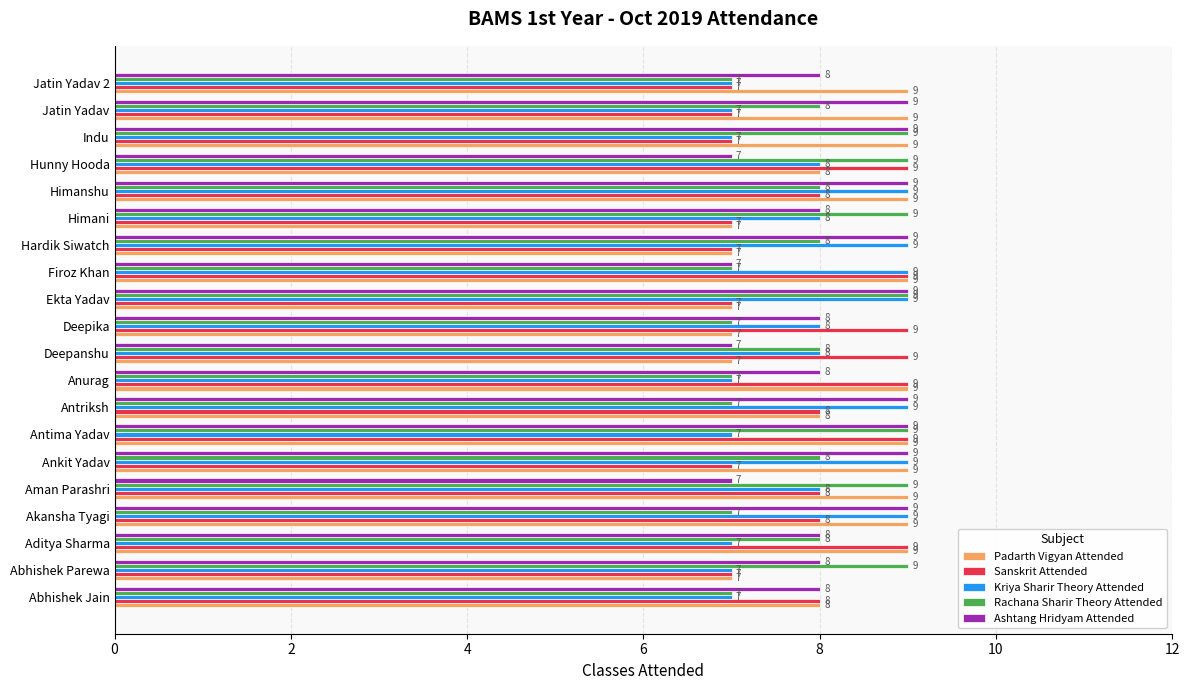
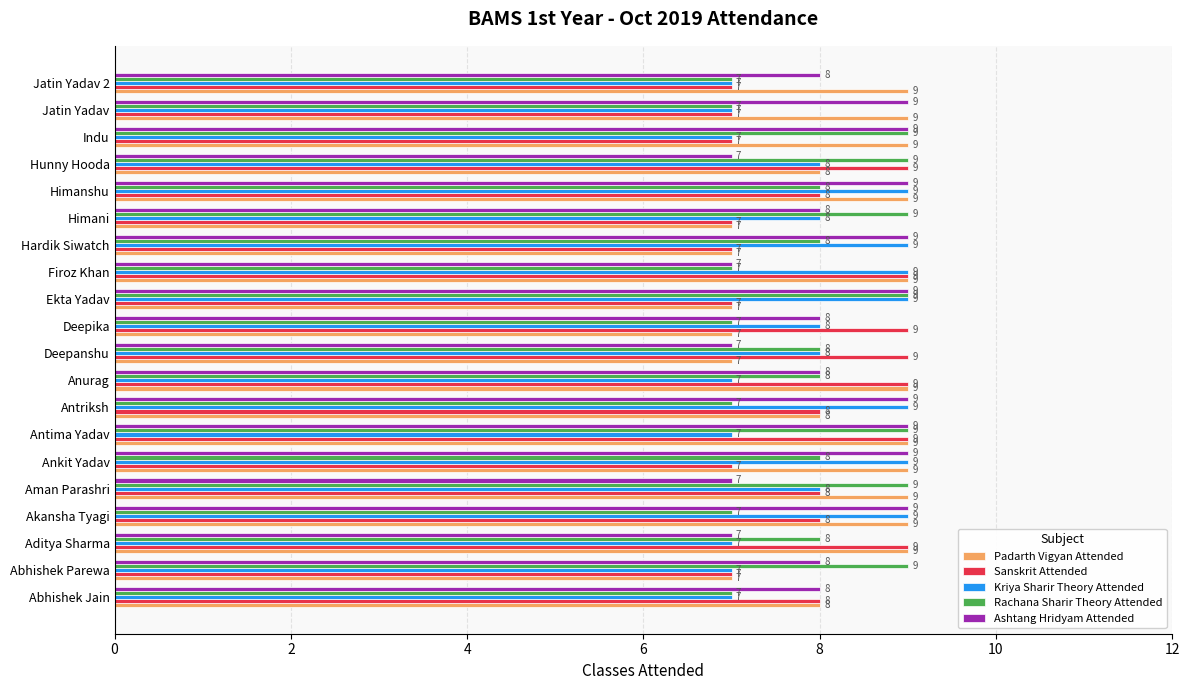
  {
    "Padarth Vigyan Attended": {
      "Jatin Yadav 2": 9,
      "Jatin Yadav": 9,
      "Indu": 9,
      "Deepika": 7,
      "Deepanshu": 7,
      "Aman Parashri": 9
    },
    "Sanskrit Attended": {
      "Deepika": 9,
      "Deepanshu": 9,
      "Ankit Yadav": 7,
      "Akansha Tyagi": 8
    },
    "Kriya Sharir Theory Attended": {
      "Antima Yadav": 7,
      "Aditya Sharma": 7
    },
    "Rachana Sharir Theory Attended": {
-     "Jatin Yadav": 8,
+     "Jatin Yadav": 7,
      "Himani": 9,
      "Hardik Siwatch": 8,
      "Deepika": 7,
-     "Anurag": 7,
+     "Anurag": 8,
      "Antriksh": 7,
      "Ankit Yadav": 8,
      "Aman Parashri": 9,
      "Akansha Tyagi": 7,
      "Abhishek Parewa": 9
    },
    "Ashtang Hridyam Attended": {
      "Jatin Yadav 2": 8,
      "Jatin Yadav": 9,
      "Hunny Hooda": 7,
      "Deepanshu": 7,
      "Anurag": 8,
      "Aman Parashri": 7,
-     "Aditya Sharma": 8,
+     "Aditya Sharma": 7,
      "Abhishek Parewa": 8,
      "Abhishek Jain": 8
    }
  }
